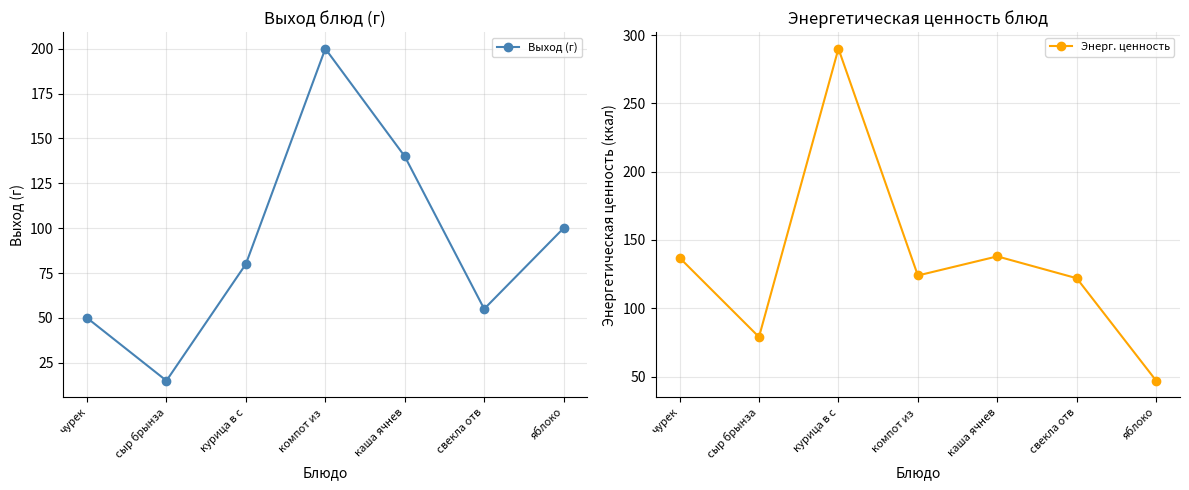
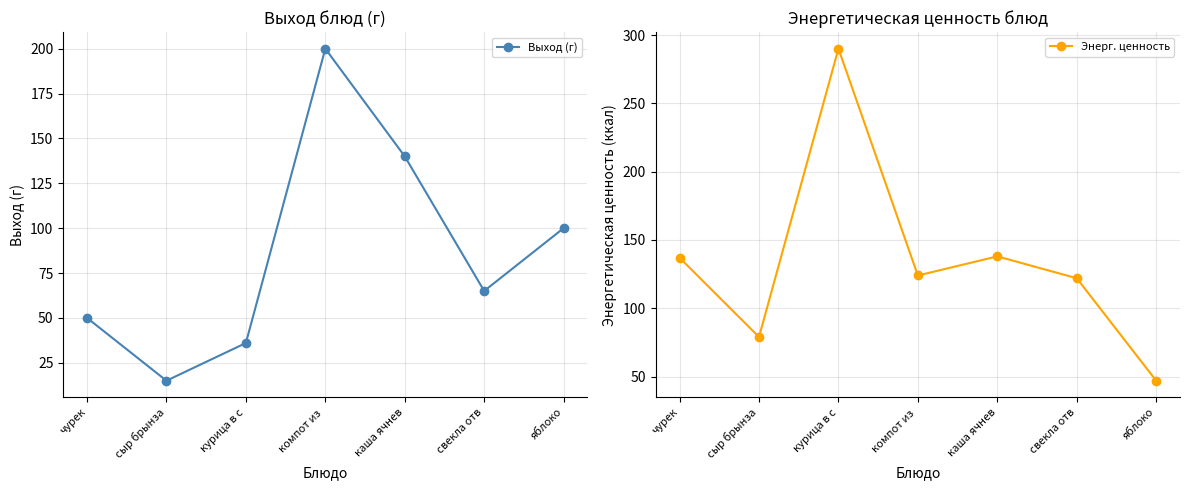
  {
    "Выход блюд (г)": {
      "чурек": 50,
      "сыр брынза": 15,
-     "курица в с": 80,
+     "курица в с": 36,
      "компот из": 200,
      "каша ячнев": 140,
-     "свекла отв": 55,
+     "свекла отв": 65,
      "яблоко": 100
    },
    "Энергетическая ценность блюд": {
      "чурек": 137,
      "сыр брынза": 79,
      "курица в с": 290,
      "компот из": 124,
      "каша ячнев": 138,
      "свекла отв": 122,
      "яблоко": 47
    }
  }
